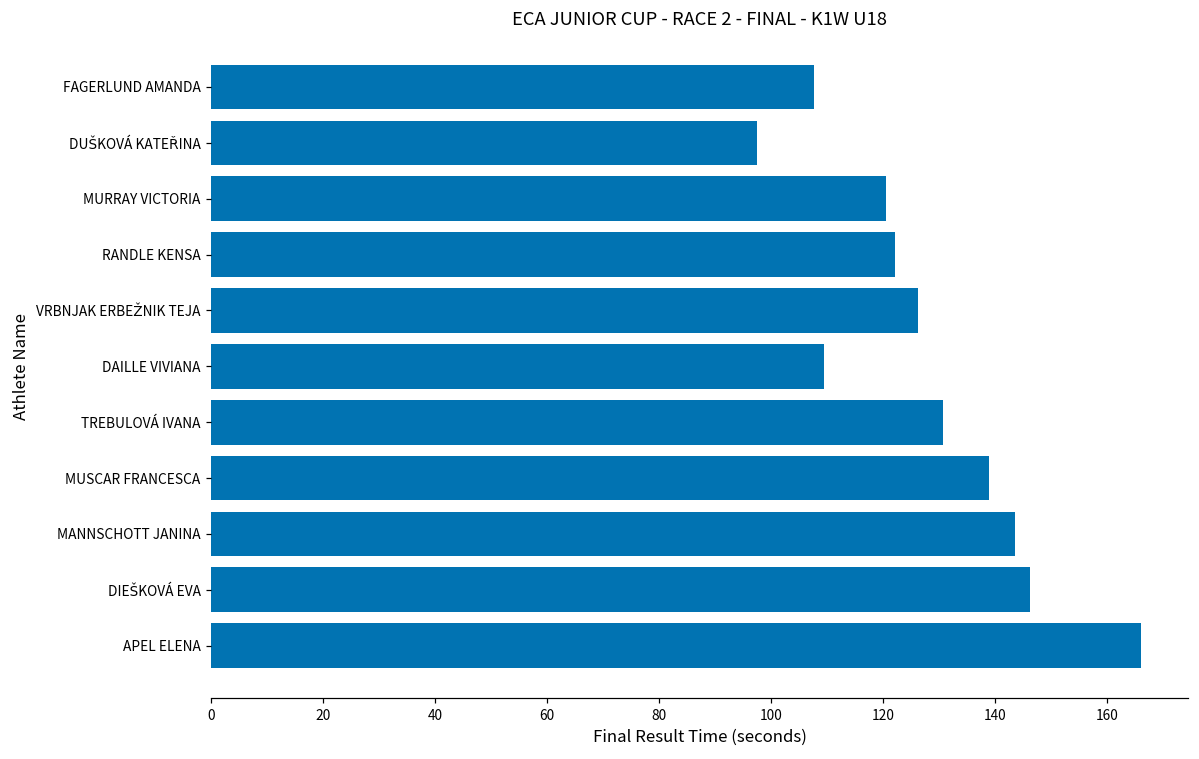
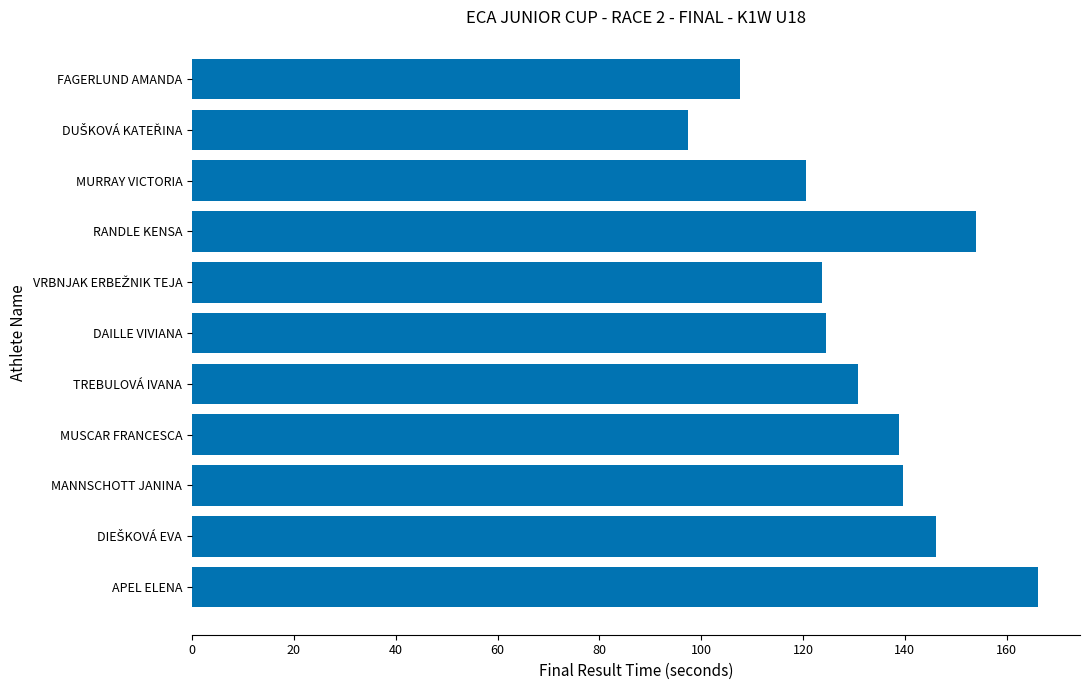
  {
    "FAGERLUND AMANDA": 108,
    "DUŠKOVÁ KATEŘINA": 97,
    "MURRAY VICTORIA": 121,
-   "RANDLE KENSA": 122,
-   "VRBNJAK ERBEŽNIK TEJA": 126,
-   "DAILLE VIVIANA": 109,
+   "RANDLE KENSA": 154,
+   "VRBNJAK ERBEŽNIK TEJA": 124,
+   "DAILLE VIVIANA": 124,
    "TREBULOVÁ IVANA": 131,
    "MUSCAR FRANCESCA": 139,
-   "MANNSCHOTT JANINA": 144,
+   "MANNSCHOTT JANINA": 140,
    "DIEŠKOVÁ EVA": 146,
    "APEL ELENA": 166
  }
